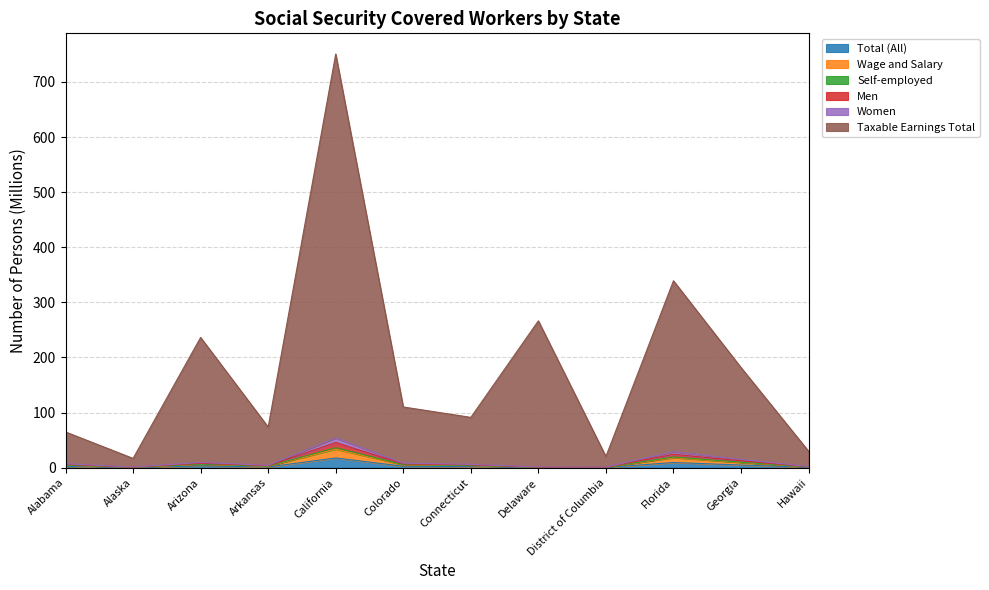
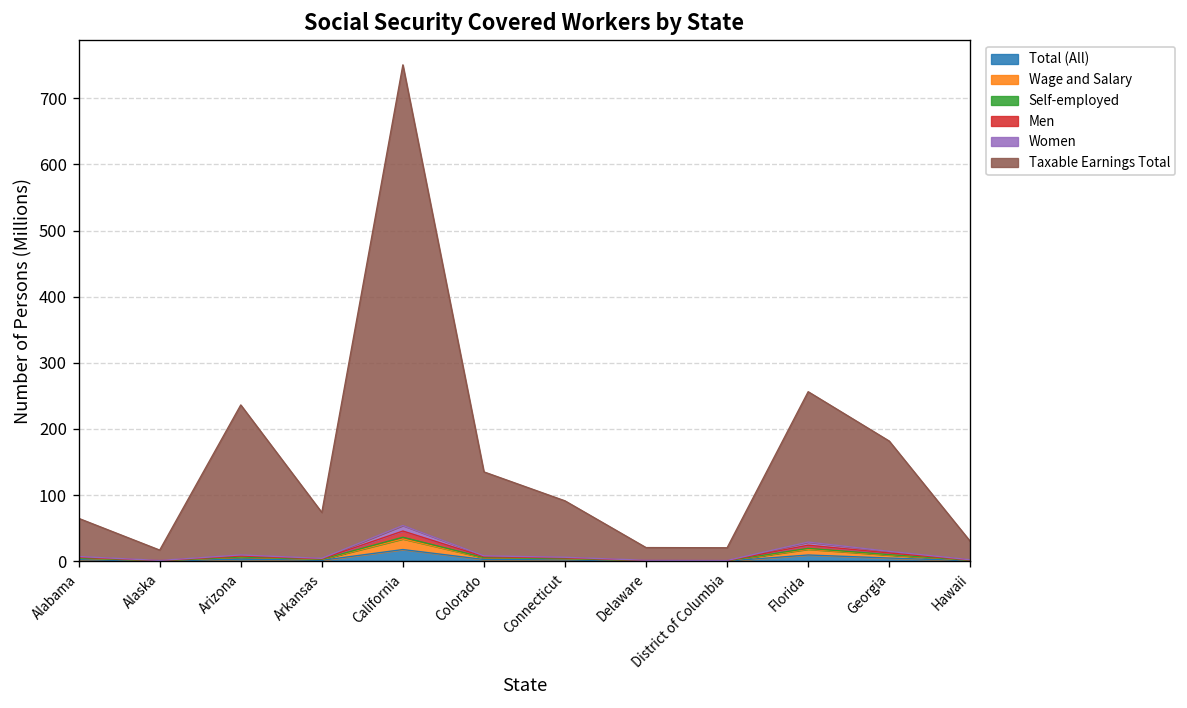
  {
    "Total (All)": {
      "California": 20,
      "Florida": 10
    },
    "Men": {
      "California": 10,
      "Florida": 0
    },
    "Women": {
      "California": 10,
      "Florida": 0
    },
    "Taxable Earnings Total": {
      "Alabama": 60,
      "Alaska": 20,
      "Arizona": 230,
      "Arkansas": 70,
      "California": 700,
-     "Colorado": 100,
+     "Colorado": 130,
      "Connecticut": 90,
-     "Delaware": 260,
+     "Delaware": 20,
      "District of Columbia": 20,
-     "Florida": 310,
+     "Florida": 230,
      "Georgia": 170,
      "Hawaii": 30
    }
  }
